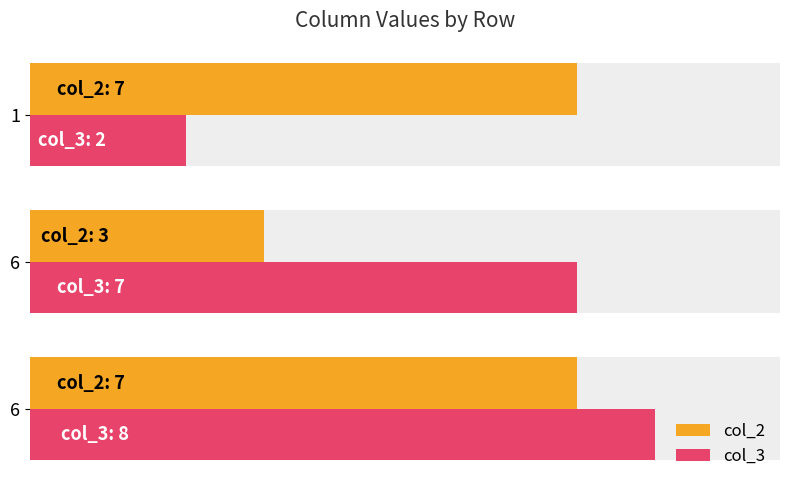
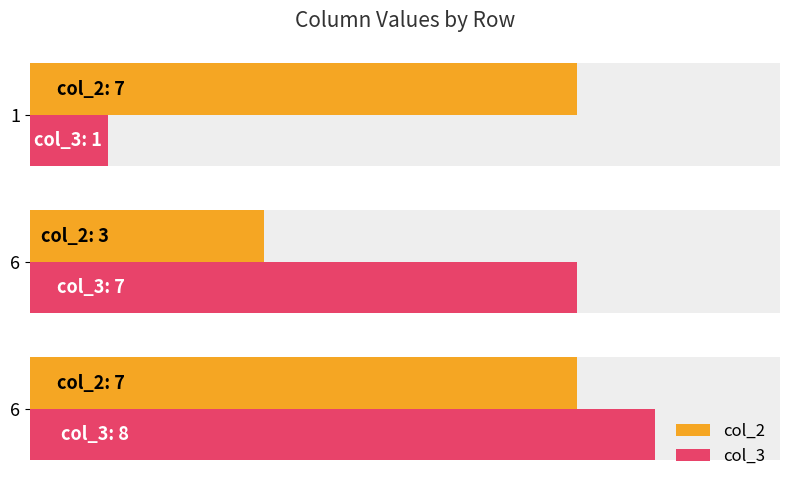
  {
    "col_3": {
-     "1": 2
+     "1": 1
    }
  }
